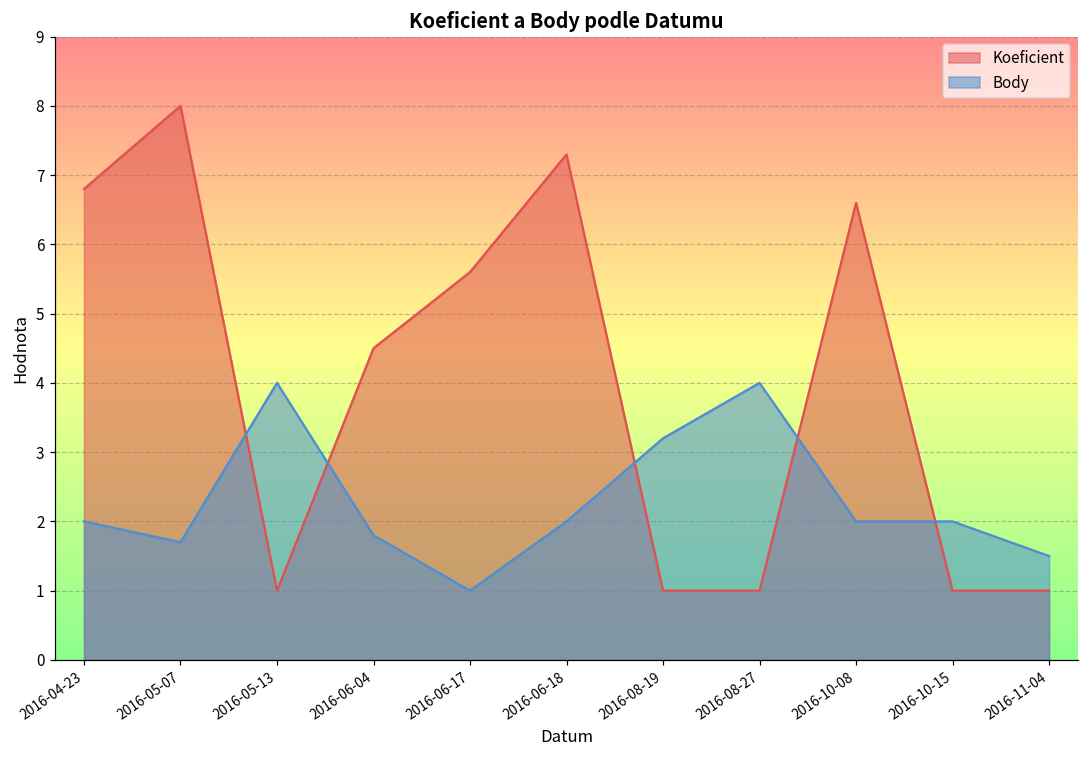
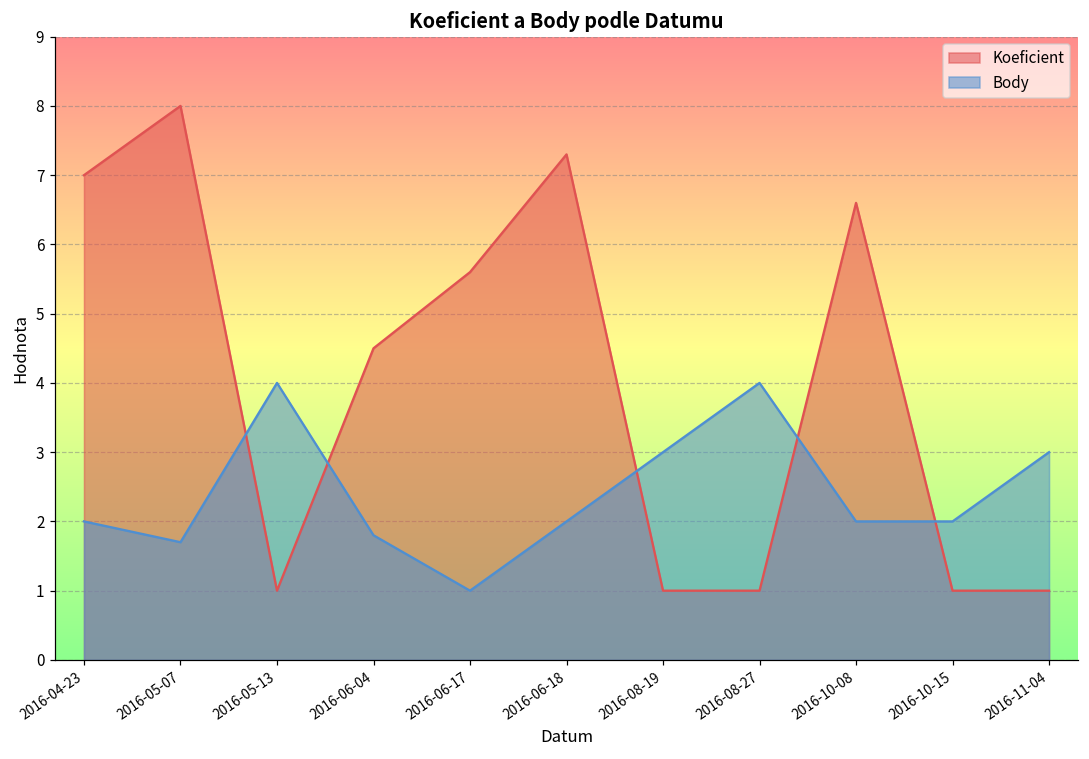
  {
    "Koeficient": {
-     "2016-04-23": 6.8,
+     "2016-04-23": 7.0,
      "2016-05-07": 8.0,
      "2016-05-13": 1.0,
      "2016-06-04": 4.5,
      "2016-06-17": 5.6,
      "2016-06-18": 7.3,
      "2016-08-19": 1.0,
      "2016-08-27": 1.0,
      "2016-10-08": 6.6,
      "2016-10-15": 1.0,
      "2016-11-04": 1.0
    },
    "Body": {
      "2016-04-23": 2.0,
      "2016-05-07": 1.7,
      "2016-05-13": 4.0,
      "2016-06-04": 1.8,
      "2016-06-17": 1.0,
      "2016-06-18": 2.0,
-     "2016-08-19": 3.2,
+     "2016-08-19": 3.0,
      "2016-08-27": 4.0,
      "2016-10-08": 2.0,
      "2016-10-15": 2.0,
-     "2016-11-04": 1.5
+     "2016-11-04": 3.0
    }
  }
